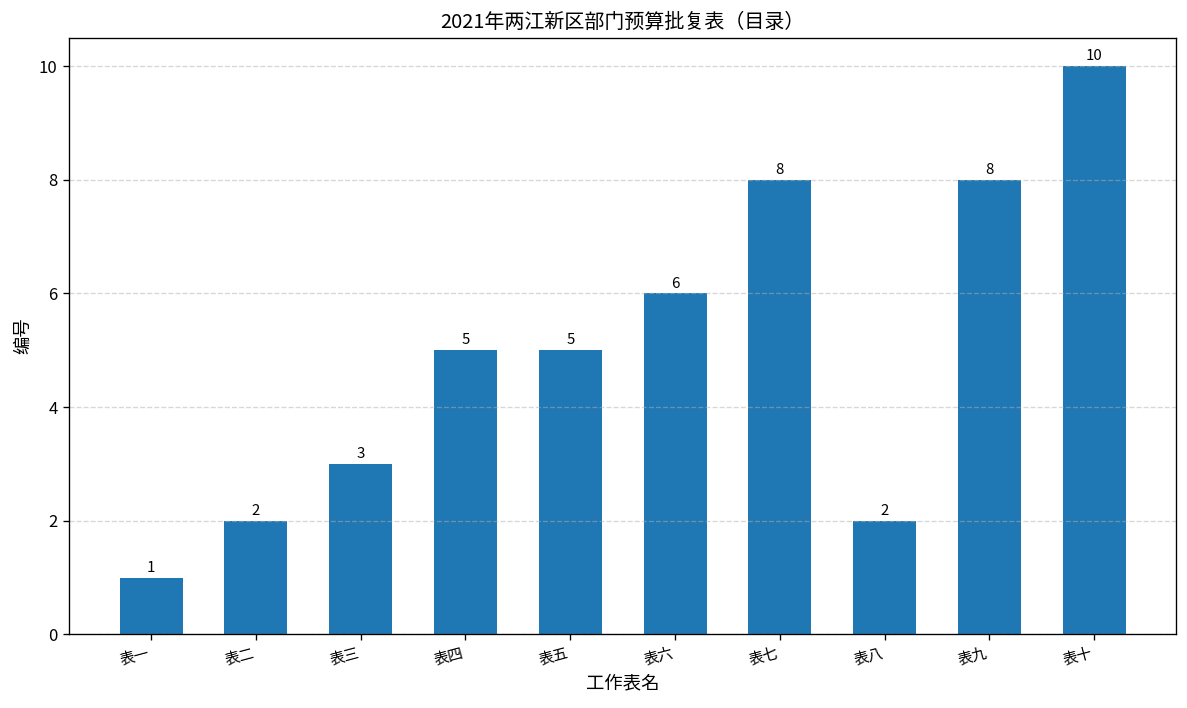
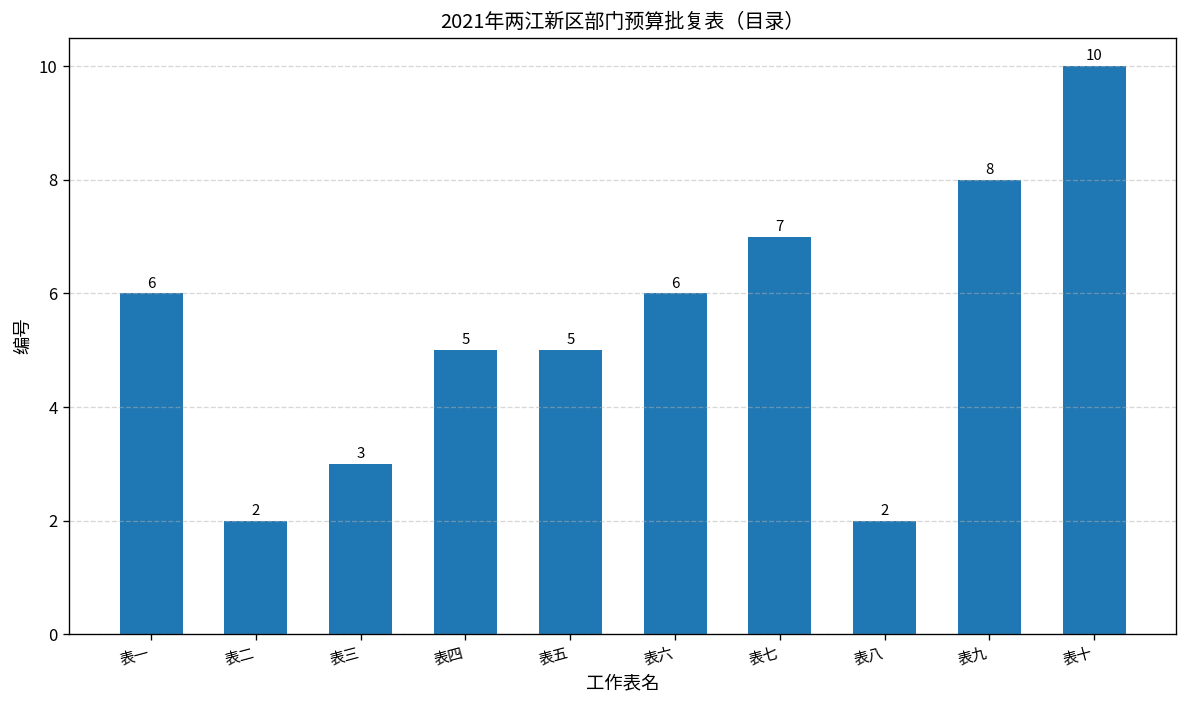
  {
-   "表一": 1,
+   "表一": 6,
    "表二": 2,
    "表三": 3,
    "表四": 5,
    "表五": 5,
    "表六": 6,
-   "表七": 8,
+   "表七": 7,
    "表八": 2,
    "表九": 8,
    "表十": 10
  }
